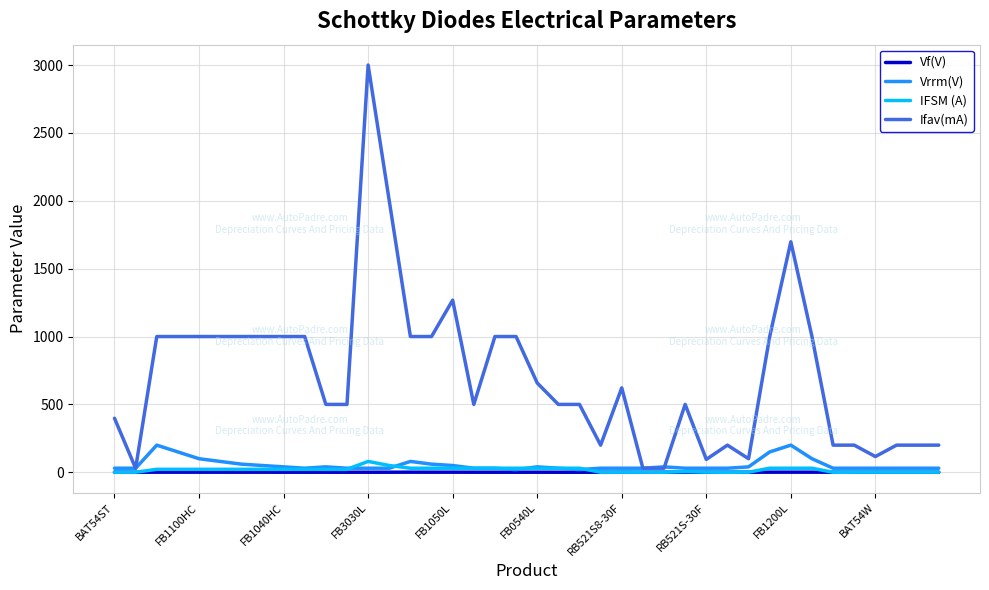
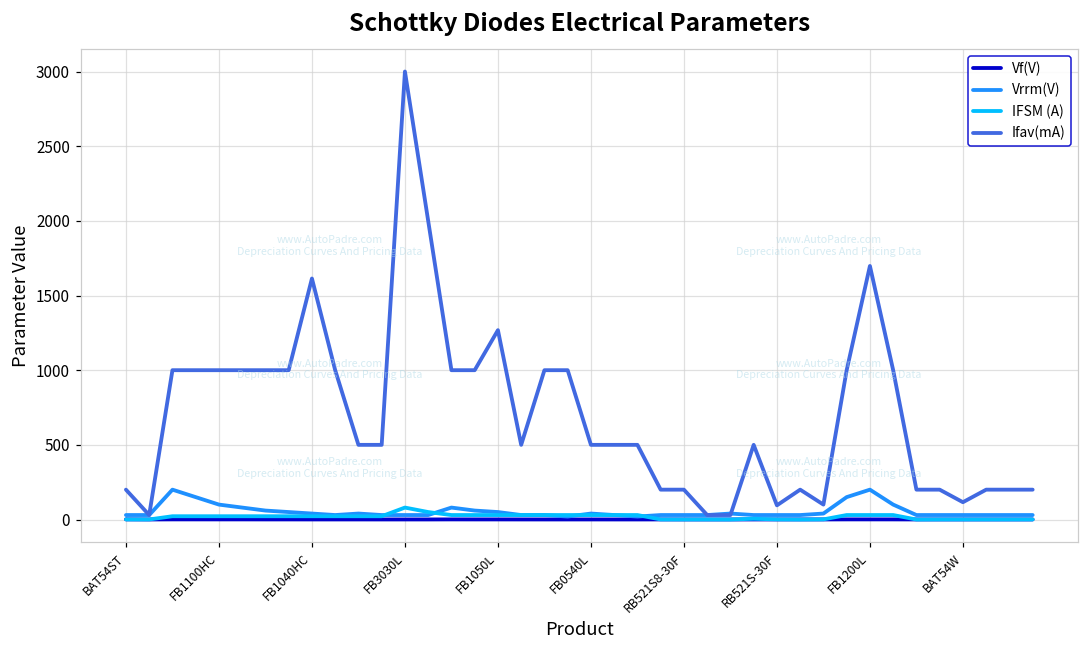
  {
    "Vf(V)": {
      "FB1100HC": 0,
      "FB1040HC": 0,
      "FB3030L": 0,
      "FB1050L": 0,
      "FB0540L": 0,
      "FB1200L": 0
    },
    "Ifav(mA)": {
-     "BAT54ST": 400,
+     "BAT54ST": 200,
      "FB1100HC": 1000,
-     "FB1040HC": 1000,
+     "FB1040HC": 1610,
      "FB3030L": 3000,
      "FB1050L": 1270,
-     "FB0540L": 660,
-     "RB521S8-30F": 620,
+     "FB0540L": 500,
+     "RB521S8-30F": 200,
      "RB521S-30F": 100,
      "FB1200L": 1700,
      "BAT54W": 120
    }
  }
